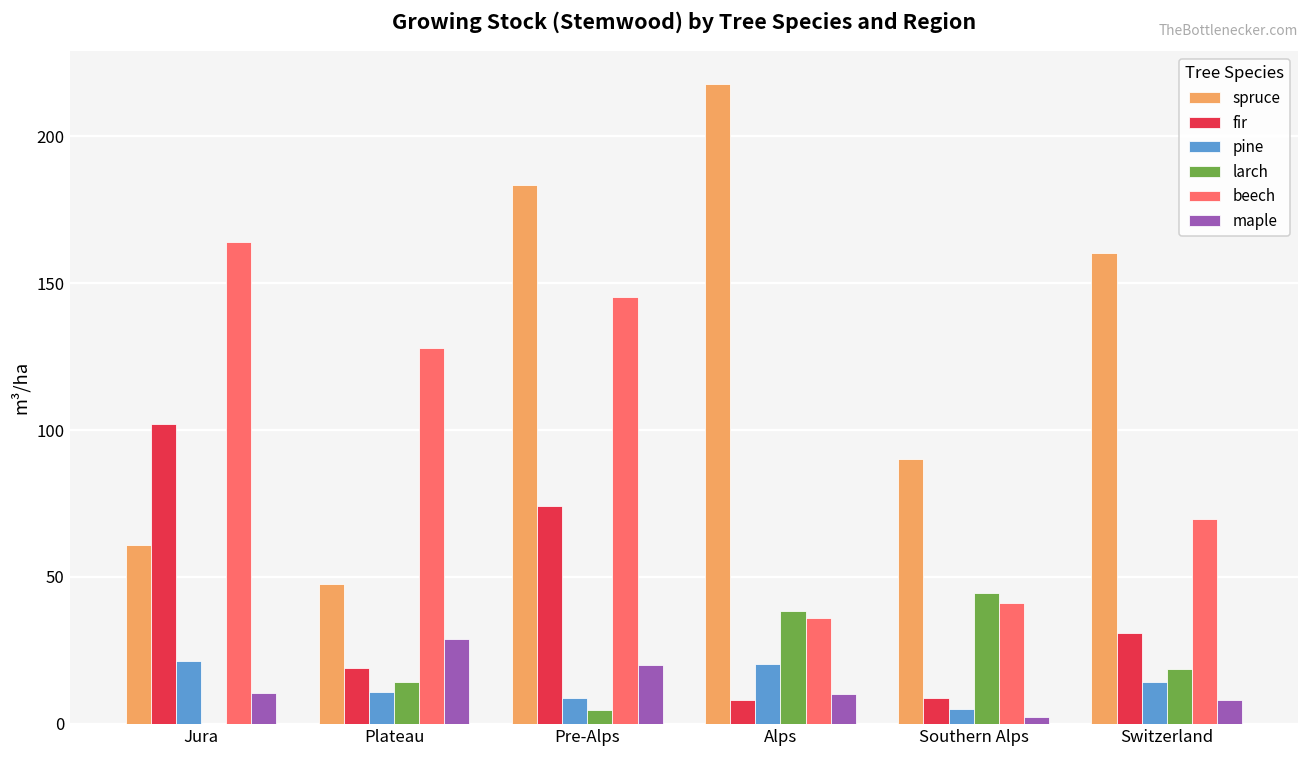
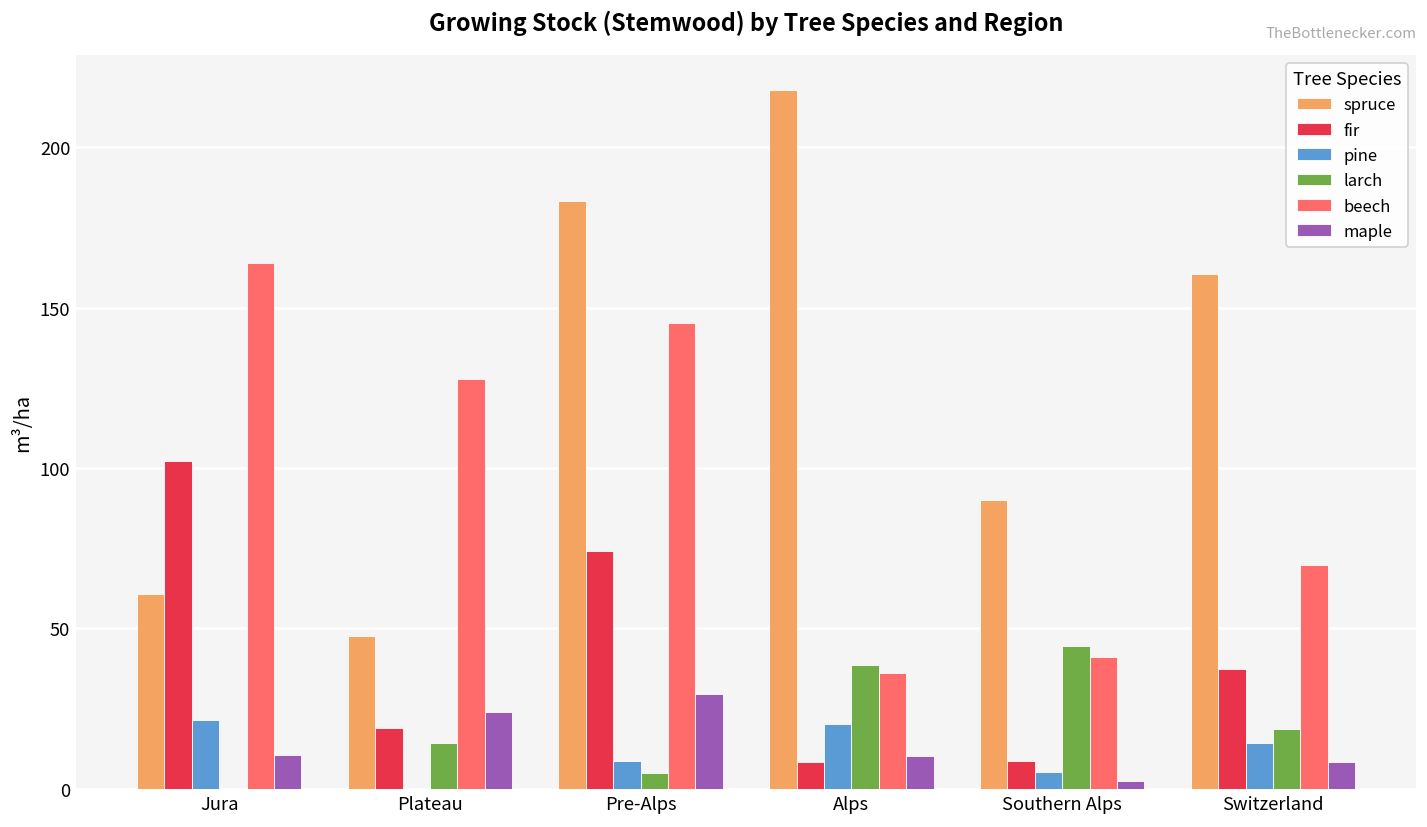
  {
    "fir": {
      "Jura": 102,
      "Plateau": 19,
      "Pre-Alps": 74,
      "Alps": 8,
      "Southern Alps": 9,
-     "Switzerland": 31
+     "Switzerland": 37
    },
    "pine": {
      "Jura": 21,
-     "Plateau": 11,
+     "Plateau": 0,
      "Pre-Alps": 9,
      "Alps": 20,
      "Southern Alps": 5,
      "Switzerland": 14
    },
    "larch": {
      "Jura": 0,
      "Plateau": 14,
      "Pre-Alps": 5,
      "Alps": 39,
      "Southern Alps": 44,
      "Switzerland": 19
    },
    "maple": {
      "Jura": 11,
-     "Plateau": 29,
-     "Pre-Alps": 20,
+     "Plateau": 24,
+     "Pre-Alps": 30,
      "Alps": 10,
      "Southern Alps": 3,
      "Switzerland": 8
    }
  }
